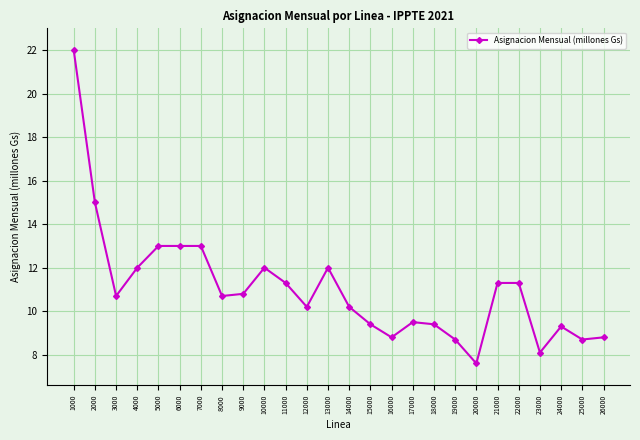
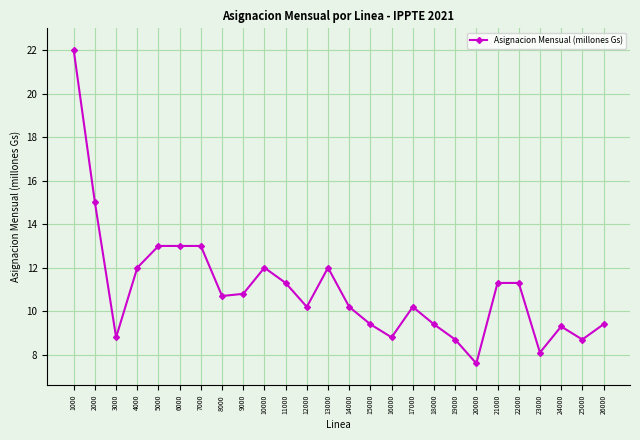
  {
    "1000": 22.0,
    "2000": 15.0,
-   "3000": 10.7,
+   "3000": 8.8,
    "4000": 12.0,
    "5000": 13.0,
    "6000": 13.0,
    "7000": 13.0,
    "8000": 10.7,
    "9000": 10.8,
    "10000": 12.0,
    "11000": 11.3,
    "12000": 10.2,
    "13000": 12.0,
    "14000": 10.2,
    "15000": 9.4,
    "16000": 8.8,
-   "17000": 9.5,
+   "17000": 10.2,
    "18000": 9.4,
    "19000": 8.7,
    "20000": 7.6,
    "21000": 11.3,
    "22000": 11.3,
    "23000": 8.1,
    "24000": 9.3,
    "25000": 8.7,
-   "26000": 8.8
+   "26000": 9.4
  }
